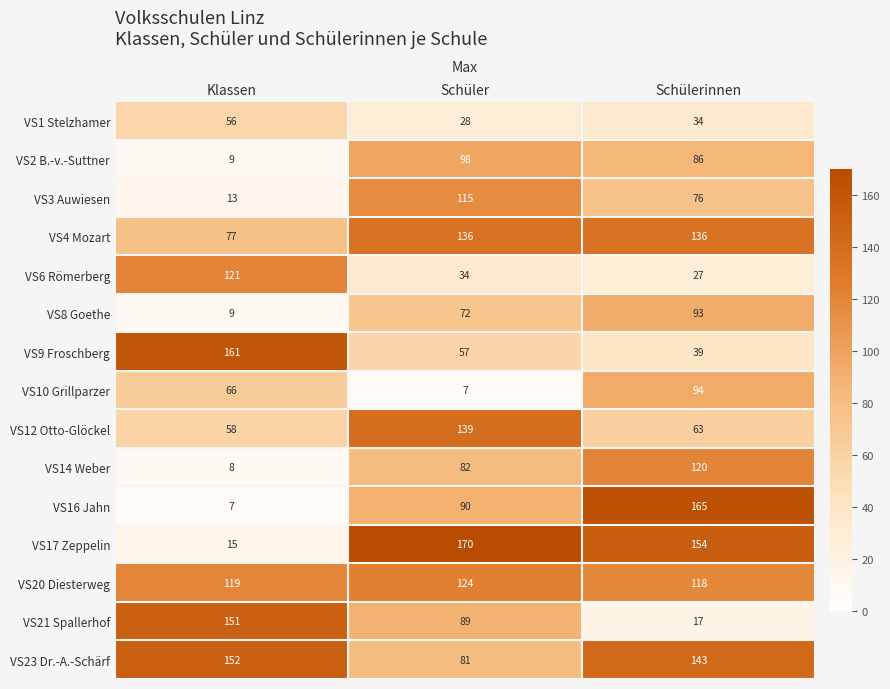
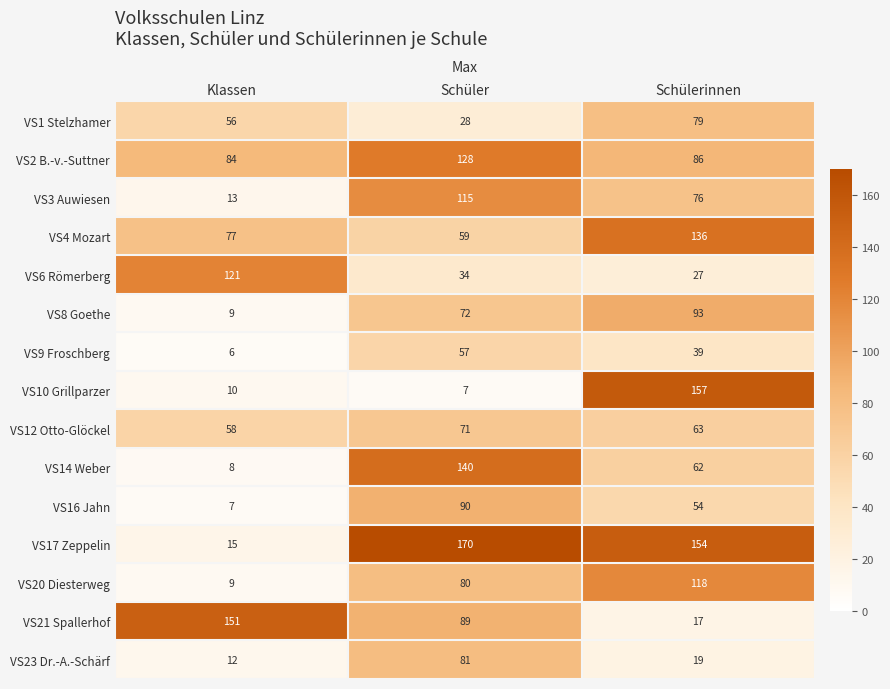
  {
    "VS1 Stelzhamer": {
      "Klassen": 56,
      "Schüler": 28,
-     "Schülerinnen": 34
+     "Schülerinnen": 79
    },
    "VS2 B.-v.-Suttner": {
-     "Klassen": 9,
-     "Schüler": 98,
+     "Klassen": 84,
+     "Schüler": 128,
      "Schülerinnen": 86
    },
    "VS3 Auwiesen": {
      "Klassen": 13,
      "Schüler": 115,
      "Schülerinnen": 76
    },
    "VS4 Mozart": {
      "Klassen": 77,
-     "Schüler": 136,
+     "Schüler": 59,
      "Schülerinnen": 136
    },
    "VS6 Römerberg": {
      "Klassen": 121,
      "Schüler": 34,
      "Schülerinnen": 27
    },
    "VS8 Goethe": {
      "Klassen": 9,
      "Schüler": 72,
      "Schülerinnen": 93
    },
    "VS9 Froschberg": {
-     "Klassen": 161,
+     "Klassen": 6,
      "Schüler": 57,
      "Schülerinnen": 39
    },
    "VS10 Grillparzer": {
-     "Klassen": 66,
+     "Klassen": 10,
      "Schüler": 7,
-     "Schülerinnen": 94
+     "Schülerinnen": 157
    },
    "VS12 Otto-Glöckel": {
      "Klassen": 58,
-     "Schüler": 139,
+     "Schüler": 71,
      "Schülerinnen": 63
    },
    "VS14 Weber": {
      "Klassen": 8,
-     "Schüler": 82,
-     "Schülerinnen": 120
+     "Schüler": 140,
+     "Schülerinnen": 62
    },
    "VS16 Jahn": {
      "Klassen": 7,
      "Schüler": 90,
-     "Schülerinnen": 165
+     "Schülerinnen": 54
    },
    "VS17 Zeppelin": {
      "Klassen": 15,
      "Schüler": 170,
      "Schülerinnen": 154
    },
    "VS20 Diesterweg": {
-     "Klassen": 119,
-     "Schüler": 124,
+     "Klassen": 9,
+     "Schüler": 80,
      "Schülerinnen": 118
    },
    "VS21 Spallerhof": {
      "Klassen": 151,
      "Schüler": 89,
      "Schülerinnen": 17
    },
    "VS23 Dr.-A.-Schärf": {
-     "Klassen": 152,
+     "Klassen": 12,
      "Schüler": 81,
-     "Schülerinnen": 143
+     "Schülerinnen": 19
    }
  }
